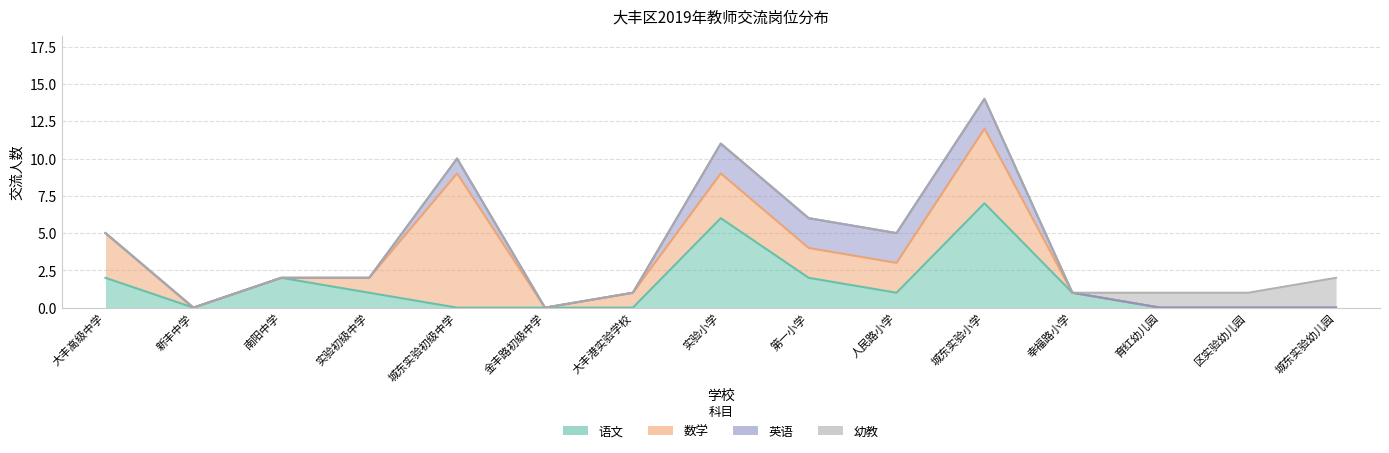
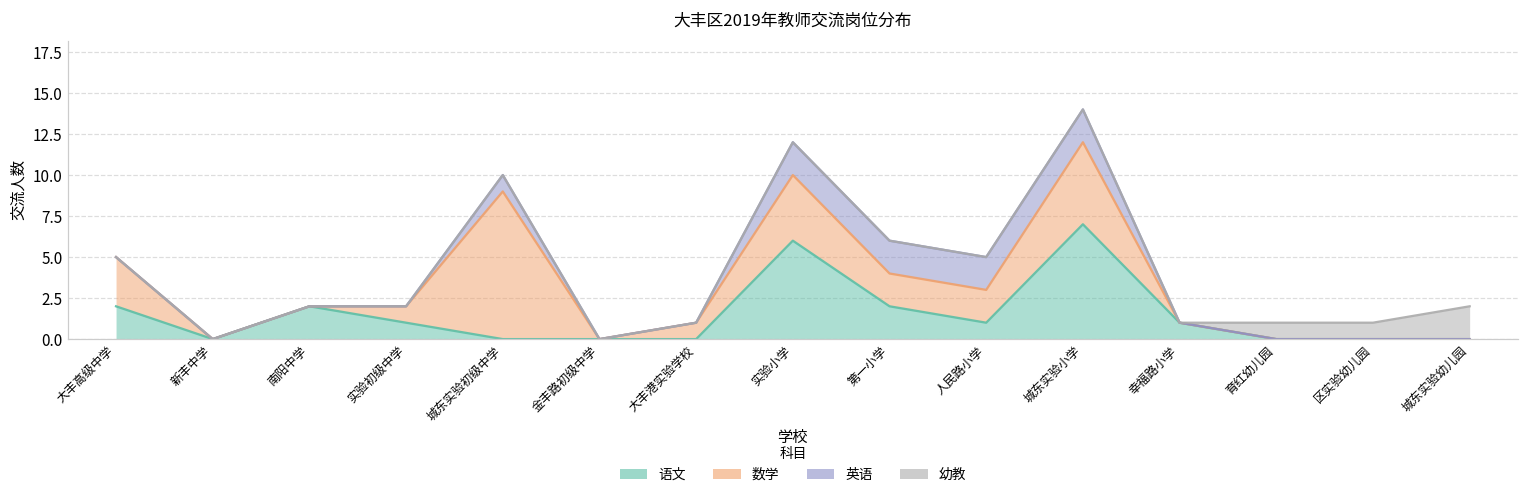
  {
    "数学": {
      "城东实验初级中学": 9,
-     "实验小学": 3,
+     "实验小学": 4,
      "第一小学": 2,
      "人民路小学": 2,
      "城东实验小学": 5
    }
  }
